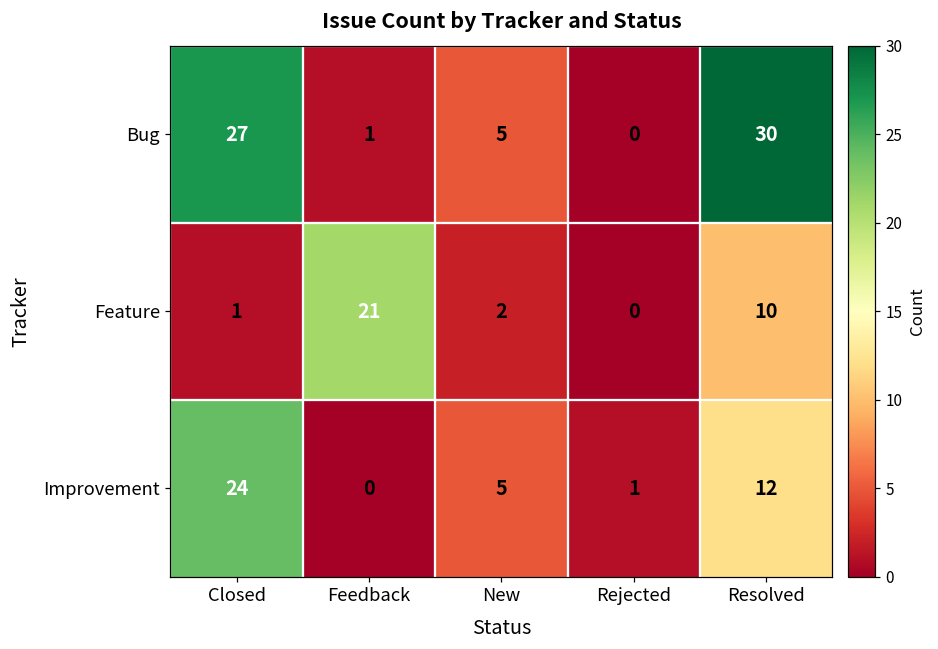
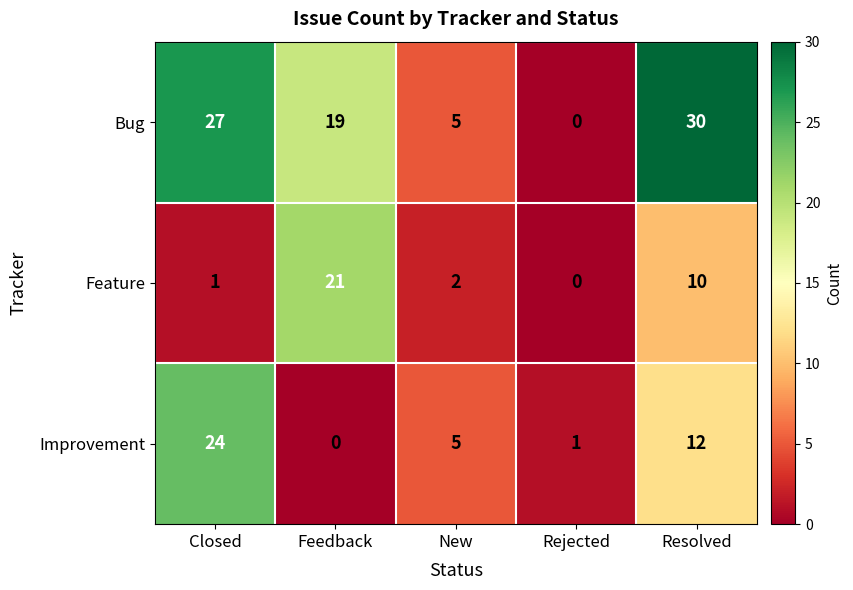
  {
    "Bug": {
      "Closed": 27,
-     "Feedback": 1,
+     "Feedback": 19,
      "New": 5,
      "Rejected": 0,
      "Resolved": 30
    },
    "Feature": {
      "Closed": 1,
      "Feedback": 21,
      "New": 2,
      "Rejected": 0,
      "Resolved": 10
    },
    "Improvement": {
      "Closed": 24,
      "Feedback": 0,
      "New": 5,
      "Rejected": 1,
      "Resolved": 12
    }
  }
